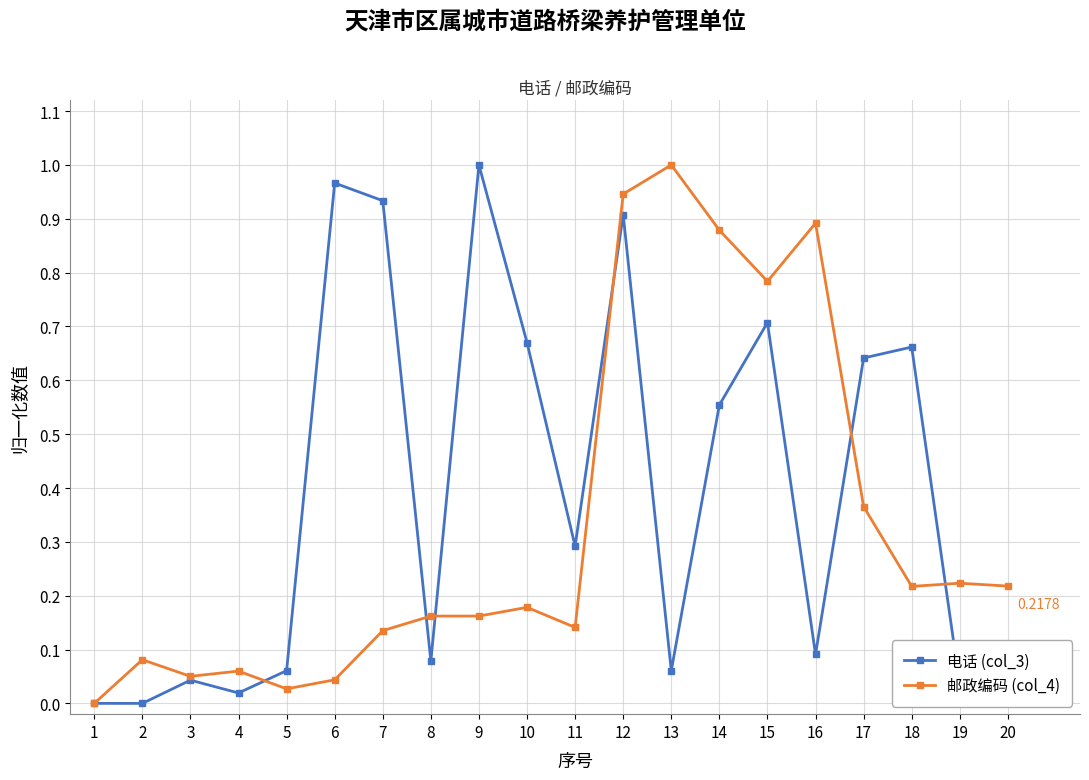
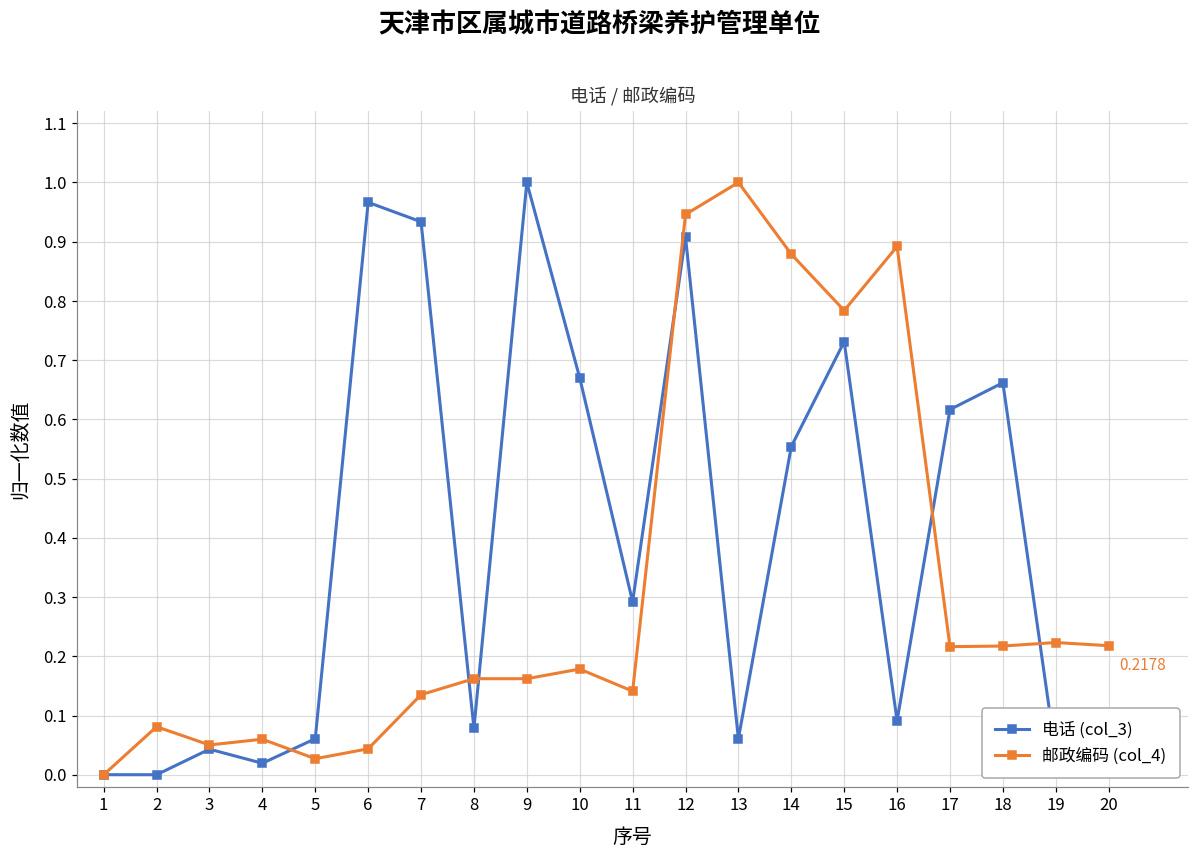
  {
    "电话 (col_3)": {
      "2": 0.00,
      "3": 0.04,
      "4": 0.02,
      "5": 0.06,
      "6": 0.97,
      "7": 0.93,
      "8": 0.08,
      "9": 1.00,
      "10": 0.67,
      "11": 0.29,
      "12": 0.91,
      "13": 0.06,
      "14": 0.55,
-     "15": 0.71,
+     "15": 0.73,
      "16": 0.09,
-     "17": 0.64,
+     "17": 0.62,
      "18": 0.66
    },
    "邮政编码 (col_4)": {
      "2": 0.08,
      "3": 0.05,
      "4": 0.06,
      "5": 0.03,
      "6": 0.04,
      "7": 0.14,
      "8": 0.16,
      "9": 0.16,
      "10": 0.18,
      "11": 0.14,
      "12": 0.95,
      "13": 1.00,
      "14": 0.88,
      "15": 0.78,
      "16": 0.89,
-     "17": 0.37,
+     "17": 0.22,
      "18": 0.22,
      "19": 0.22
    }
  }
